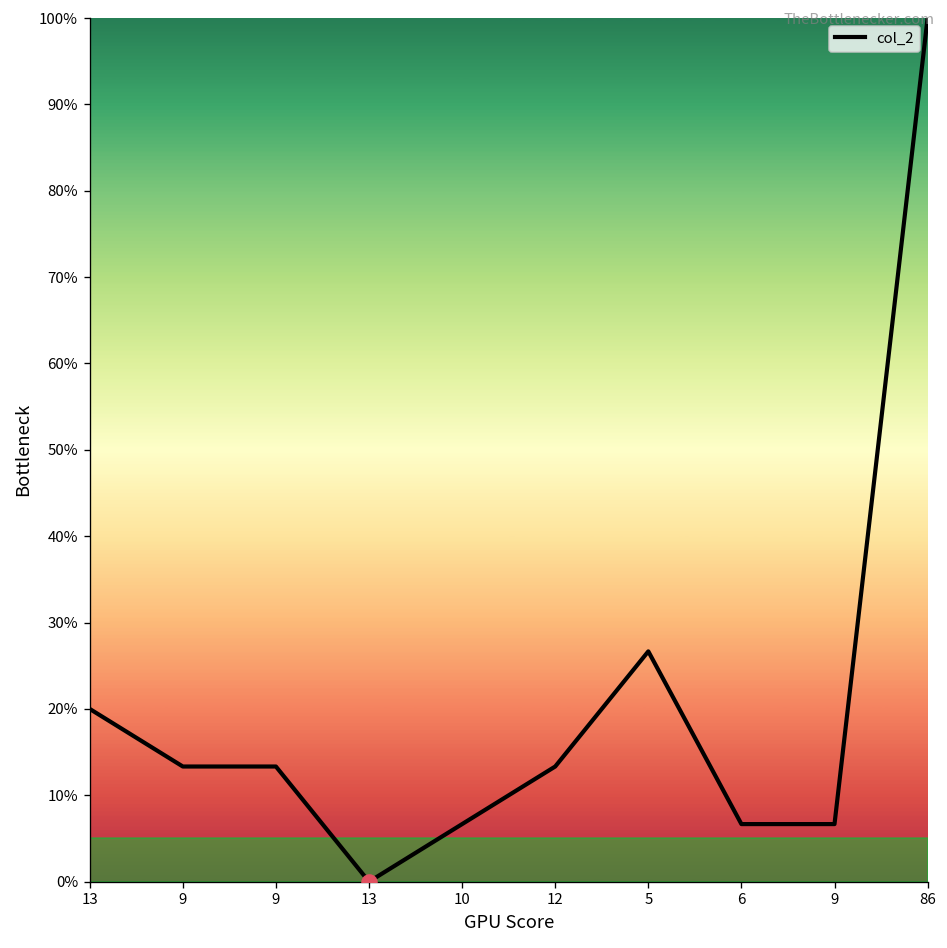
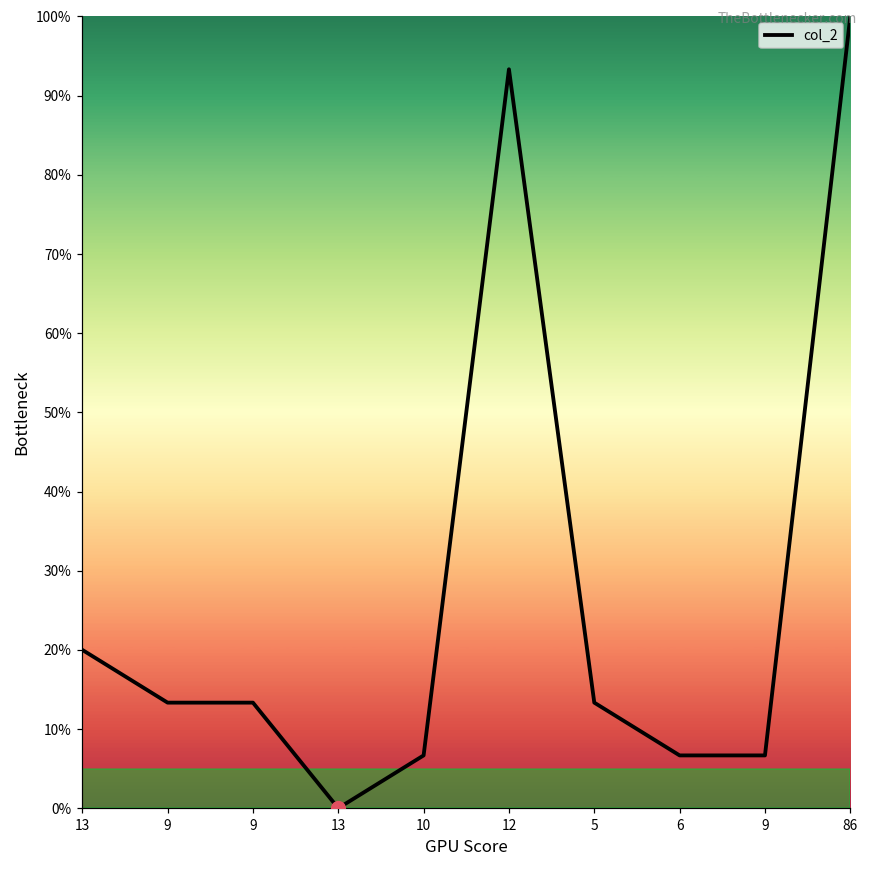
  {
    "col_2": {
      "10": "7%",
-     "12": "13%",
-     "5": "27%",
+     "12": "93%",
+     "5": "13%",
      "6": "7%",
      "86": "100%"
    }
  }
